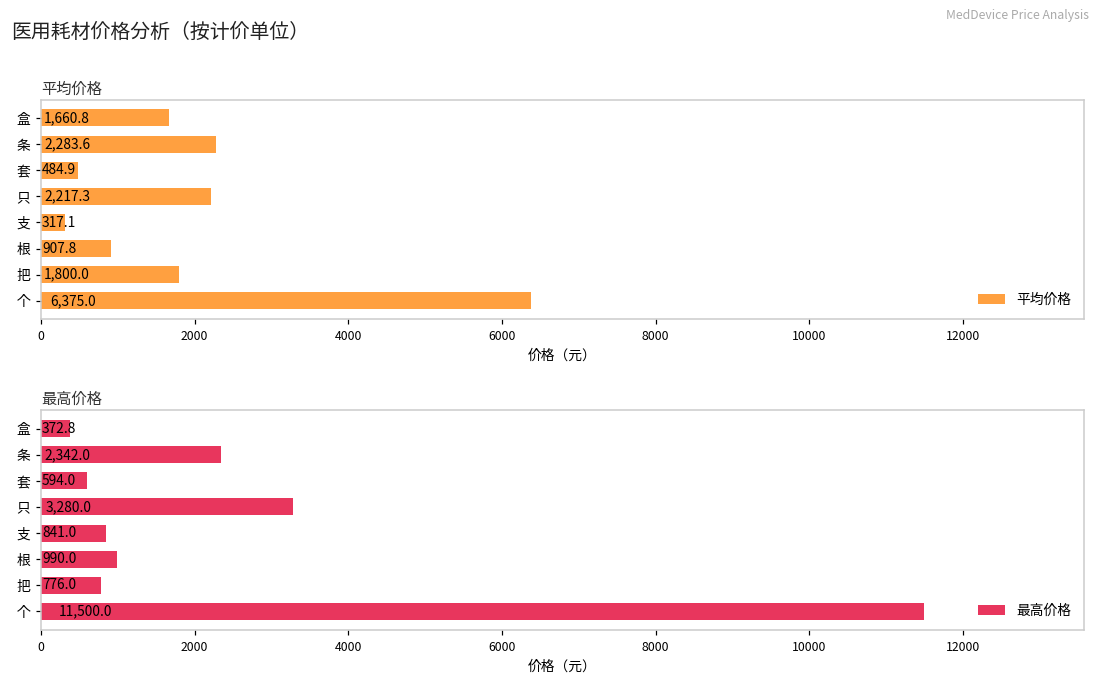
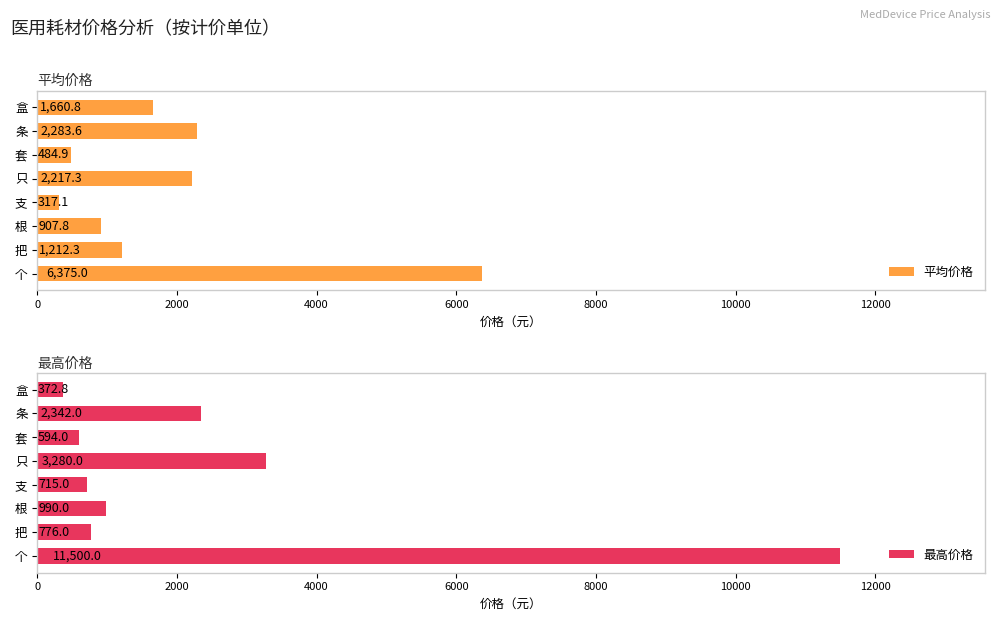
  {
    "平均价格": {
      "盒": "1,660.8",
      "条": "2,283.6",
      "套": "484.9",
      "只": "2,217.3",
      "支": "317.1",
      "根": "907.8",
-     "把": "1,800.0",
+     "把": "1,212.3",
      "个": "6,375.0"
    },
    "最高价格": {
      "盒": "372.8",
      "条": "2,342.0",
      "套": "594.0",
      "只": "3,280.0",
-     "支": "841.0",
+     "支": "715.0",
      "根": "990.0",
      "把": "776.0",
      "个": "11,500.0"
    }
  }
